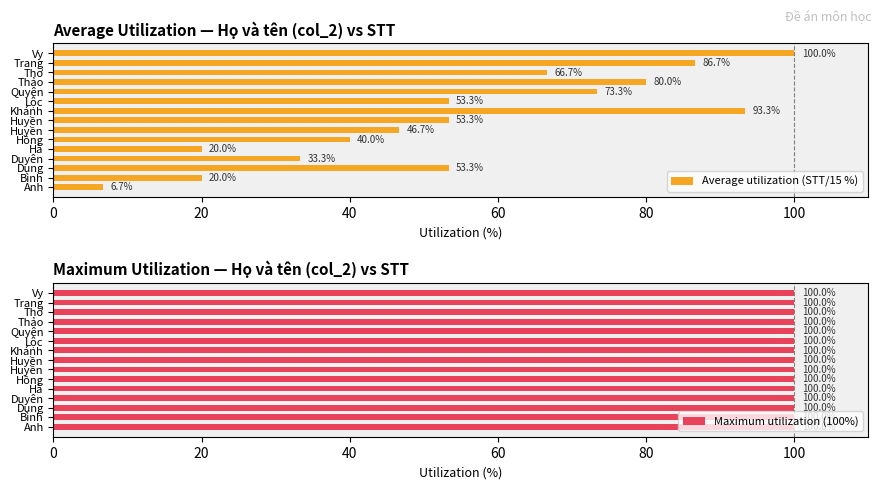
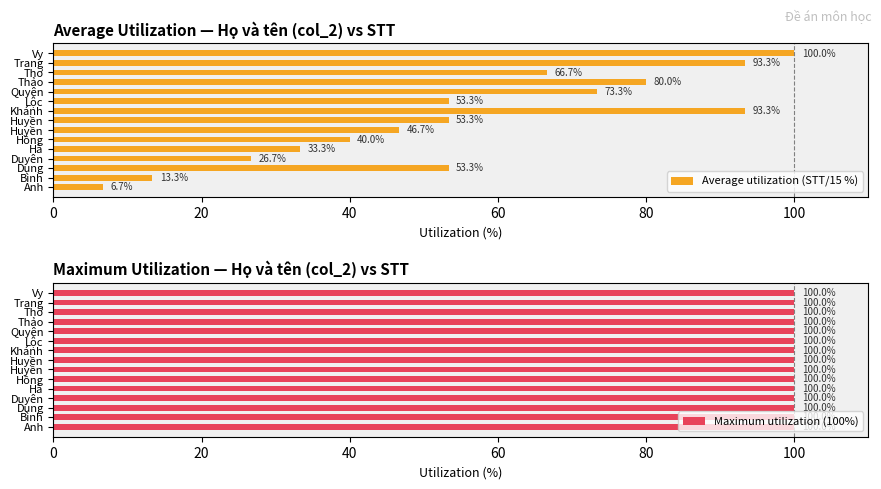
  {
    "Average Utilization — Họ và tên (col_2) vs STT": {
      "Vy": "100.0%",
-     "Trang": "86.7%",
+     "Trang": "93.3%",
      "Thơ": "66.7%",
      "Thảo": "80.0%",
      "Quyên": "73.3%",
      "Lộc": "53.3%",
      "Khánh": "93.3%",
      "Hồng": "40.0%",
-     "Hà": "20.0%",
-     "Duyên": "33.3%",
+     "Hà": "33.3%",
+     "Duyên": "26.7%",
      "Dung": "53.3%",
-     "Bình": "20.0%",
+     "Bình": "13.3%",
      "Anh": "6.7%"
    },
    "Maximum Utilization — Họ và tên (col_2) vs STT": {
      "Vy": "100.0%",
      "Trang": "100.0%",
      "Thơ": "100.0%",
      "Thảo": "100.0%",
      "Quyên": "100.0%",
      "Lộc": "100.0%",
      "Khánh": "100.0%",
      "Hồng": "100.0%",
      "Hà": "100.0%",
      "Duyên": "100.0%"
    }
  }
